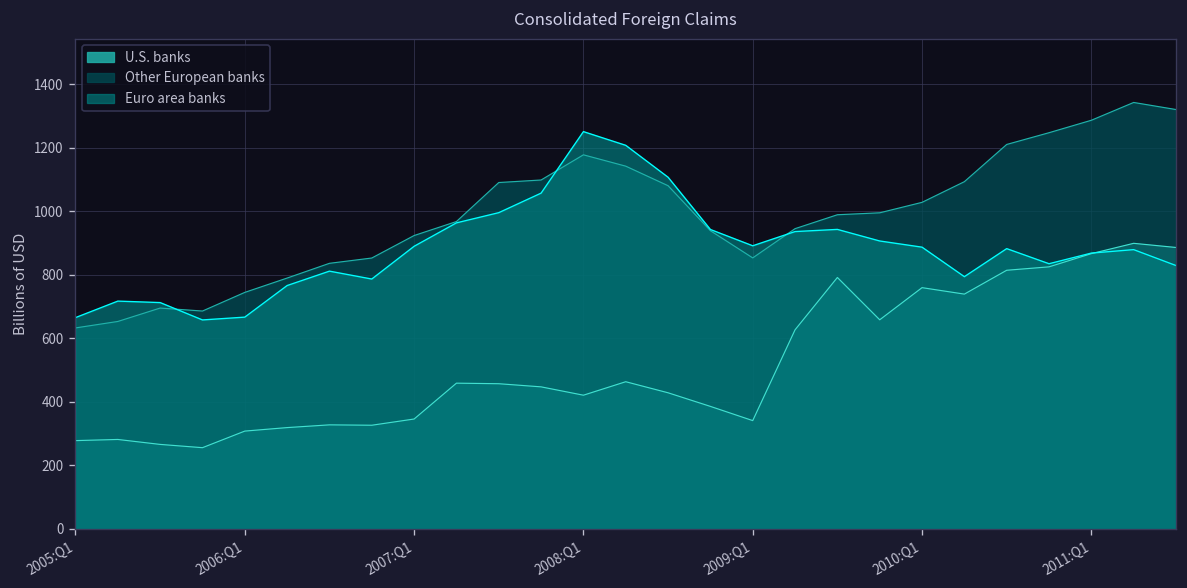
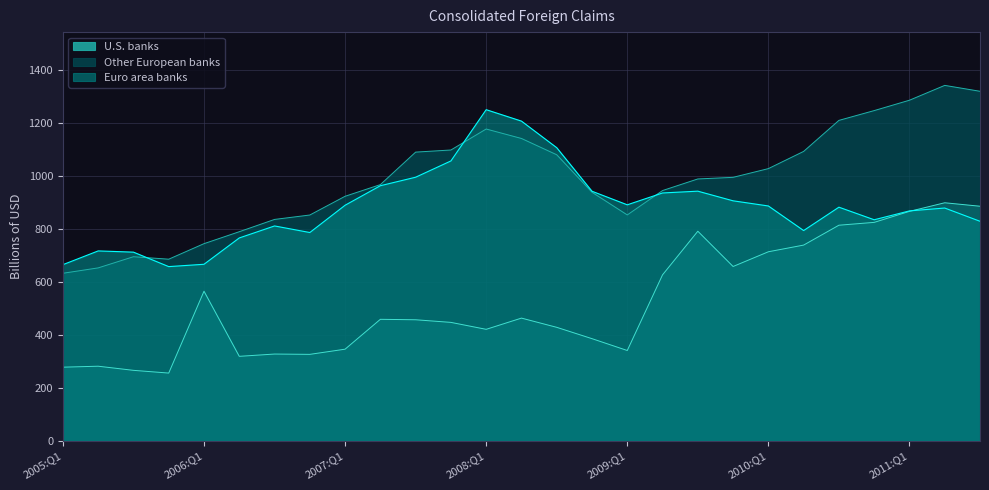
  {
    "U.S. banks": {
      "2005:Q1": 280,
-     "2006:Q1": 310,
+     "2006:Q1": 560,
      "2007:Q1": 350,
      "2008:Q1": 420,
      "2009:Q1": 340,
-     "2010:Q1": 760
+     "2010:Q1": 710
    }
  }
